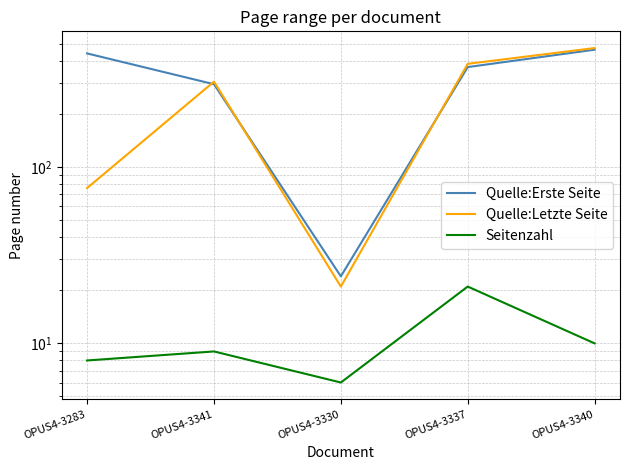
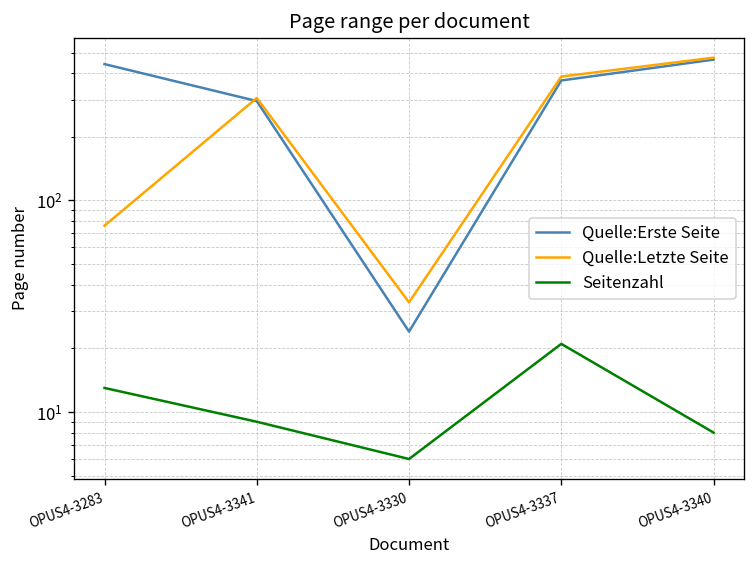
  {
    "Quelle:Erste Seite": {
      "OPUS4-3283": 440,
      "OPUS4-3330": 24,
      "OPUS4-3337": 370
    },
    "Quelle:Letzte Seite": {
      "OPUS4-3283": 76,
-     "OPUS4-3330": 21,
+     "OPUS4-3330": 33,
      "OPUS4-3337": 390
    },
    "Seitenzahl": {
-     "OPUS4-3283": 8,
+     "OPUS4-3283": 13,
      "OPUS4-3341": 9,
      "OPUS4-3330": 6,
      "OPUS4-3337": 21,
-     "OPUS4-3340": 10
+     "OPUS4-3340": 8
    }
  }
